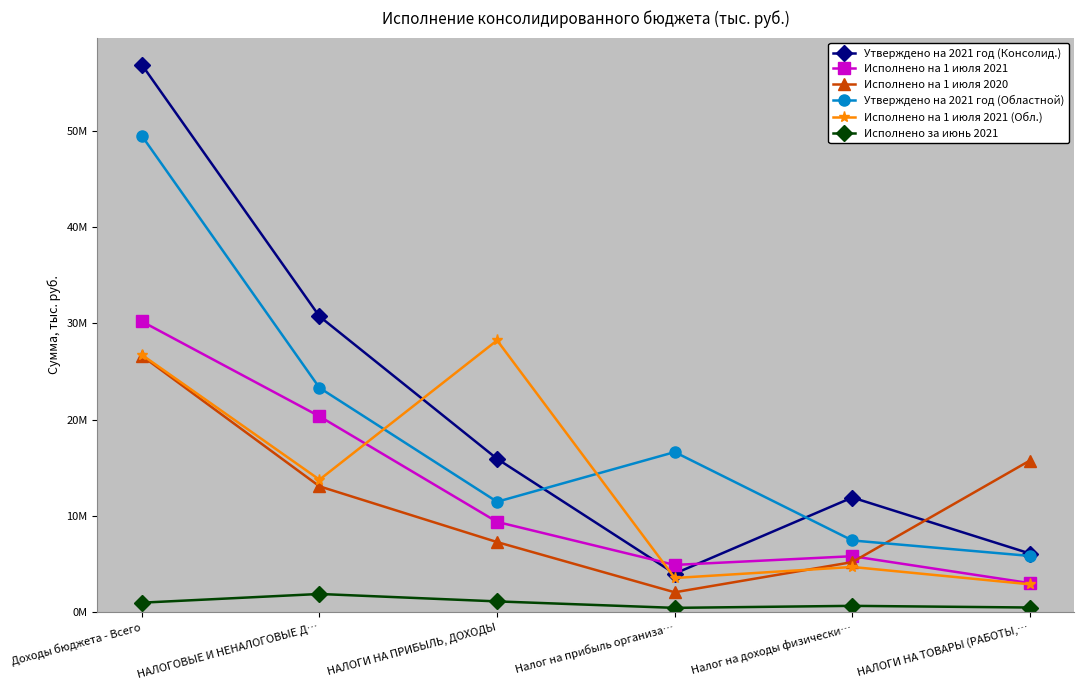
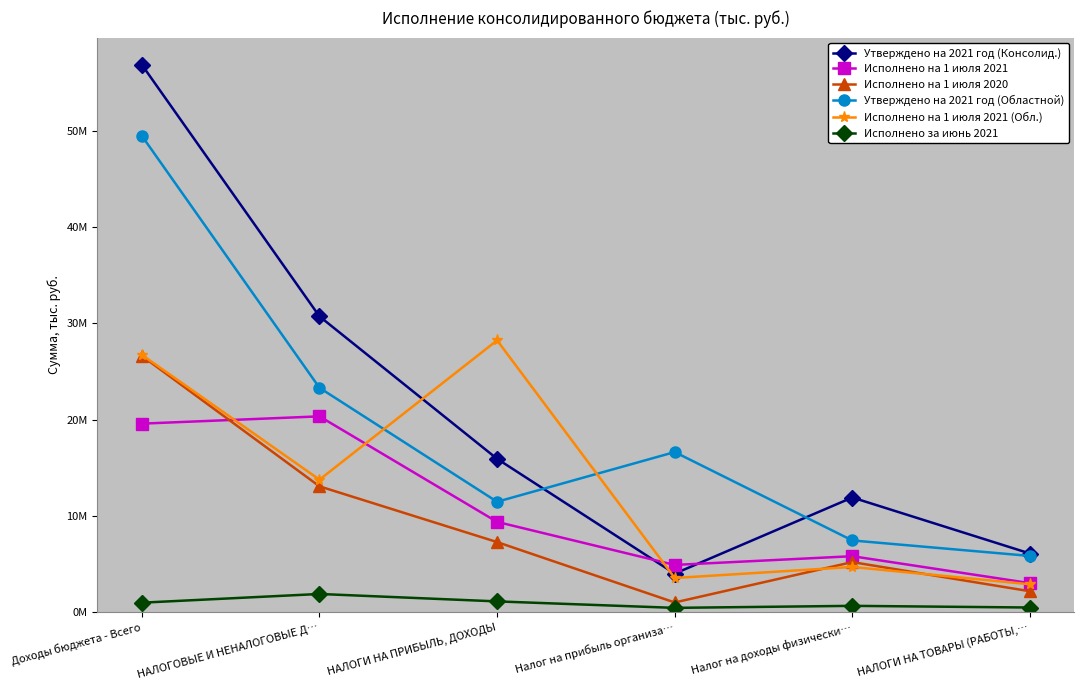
  {
    "Утверждено на 2021 год (Консолид.)": {
      "Доходы бюджета - Всего": 57000000,
      "НАЛОГОВЫЕ И НЕНАЛОГОВЫЕ Д…": 31000000,
      "НАЛОГИ НА ПРИБЫЛЬ, ДОХОДЫ": 16000000,
      "Налог на прибыль организа…": 4000000,
      "Налог на доходы физически…": 12000000
    },
    "Исполнено на 1 июля 2021": {
-     "Доходы бюджета - Всего": 30000000,
+     "Доходы бюджета - Всего": 20000000,
      "НАЛОГОВЫЕ И НЕНАЛОГОВЫЕ Д…": 20000000,
      "НАЛОГИ НА ПРИБЫЛЬ, ДОХОДЫ": 9000000,
      "Налог на прибыль организа…": 5000000,
      "Налог на доходы физически…": 6000000
    },
    "Исполнено на 1 июля 2020": {
      "НАЛОГОВЫЕ И НЕНАЛОГОВЫЕ Д…": 13000000,
      "НАЛОГИ НА ПРИБЫЛЬ, ДОХОДЫ": 7000000,
-     "Налог на прибыль организа…": 2000000,
+     "Налог на прибыль организа…": 1000000,
      "Налог на доходы физически…": 5000000,
-     "НАЛОГИ НА ТОВАРЫ (РАБОТЫ,…": 16000000
+     "НАЛОГИ НА ТОВАРЫ (РАБОТЫ,…": 2000000
    },
    "Утверждено на 2021 год (Областной)": {
      "Доходы бюджета - Всего": 49000000,
      "НАЛОГОВЫЕ И НЕНАЛОГОВЫЕ Д…": 23000000,
      "НАЛОГИ НА ПРИБЫЛЬ, ДОХОДЫ": 11000000,
      "Налог на прибыль организа…": 17000000,
      "Налог на доходы физически…": 7000000
    },
    "Исполнено на 1 июля 2021 (Обл.)": {
      "НАЛОГОВЫЕ И НЕНАЛОГОВЫЕ Д…": 14000000,
      "НАЛОГИ НА ПРИБЫЛЬ, ДОХОДЫ": 28000000,
      "Налог на прибыль организа…": 4000000,
      "Налог на доходы физически…": 5000000
    },
    "Исполнено за июнь 2021": {
      "Доходы бюджета - Всего": 1000000,
      "НАЛОГОВЫЕ И НЕНАЛОГОВЫЕ Д…": 2000000,
      "НАЛОГИ НА ПРИБЫЛЬ, ДОХОДЫ": 1000000,
      "Налог на прибыль организа…": 0,
      "Налог на доходы физически…": 1000000,
      "НАЛОГИ НА ТОВАРЫ (РАБОТЫ,…": 0
    }
  }
